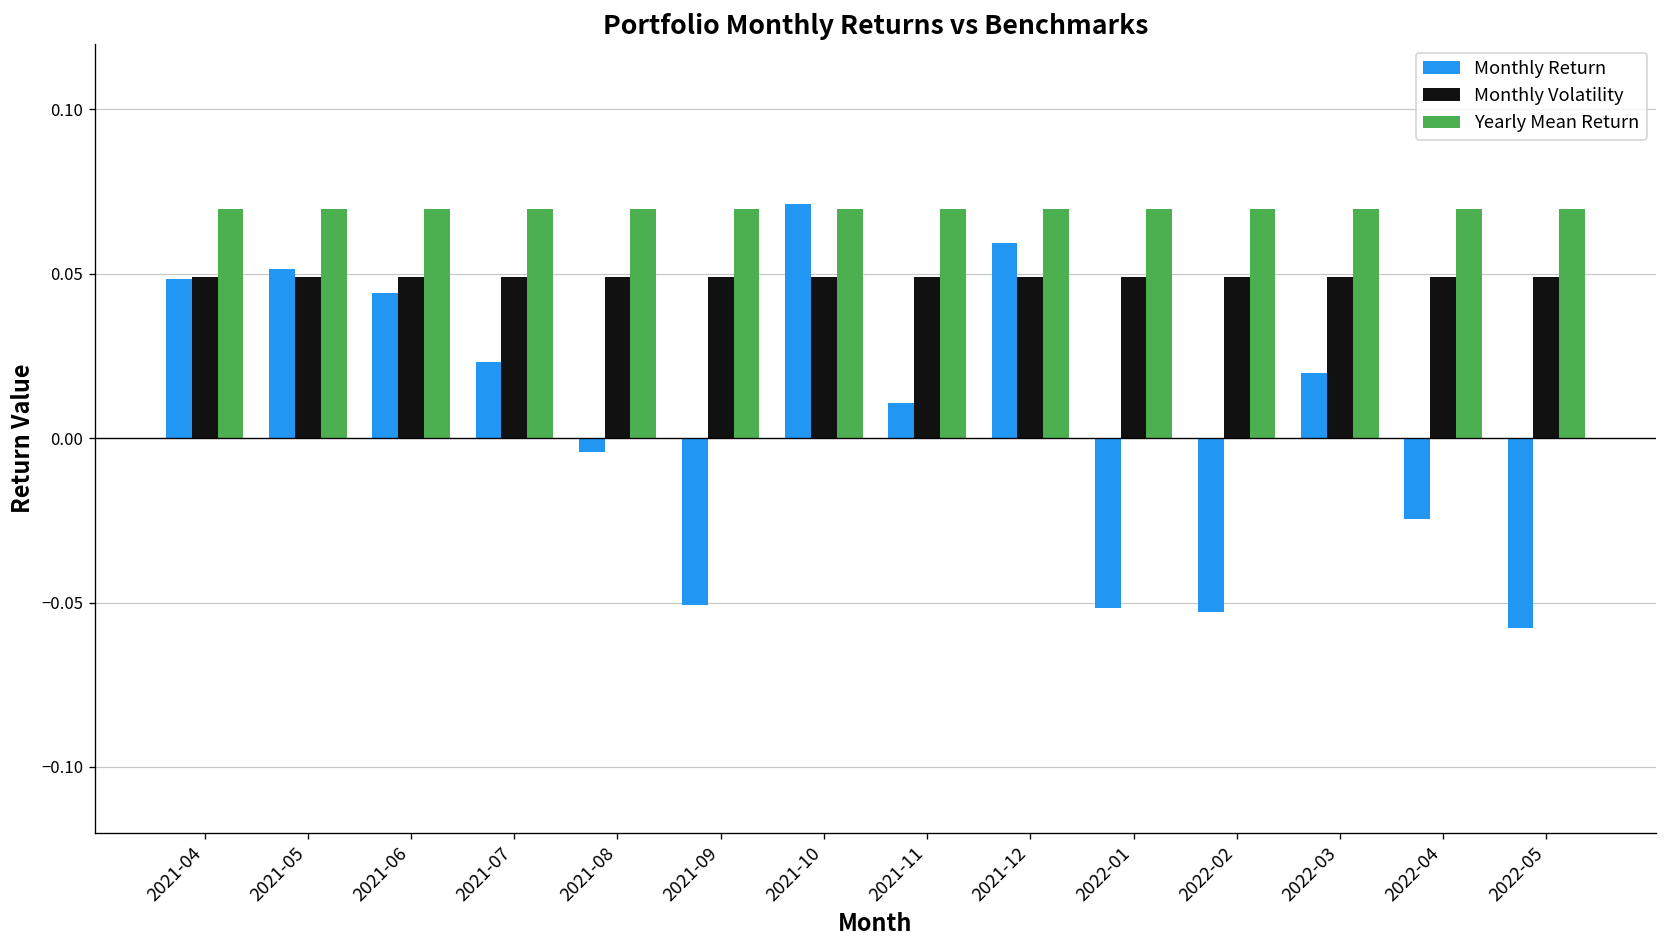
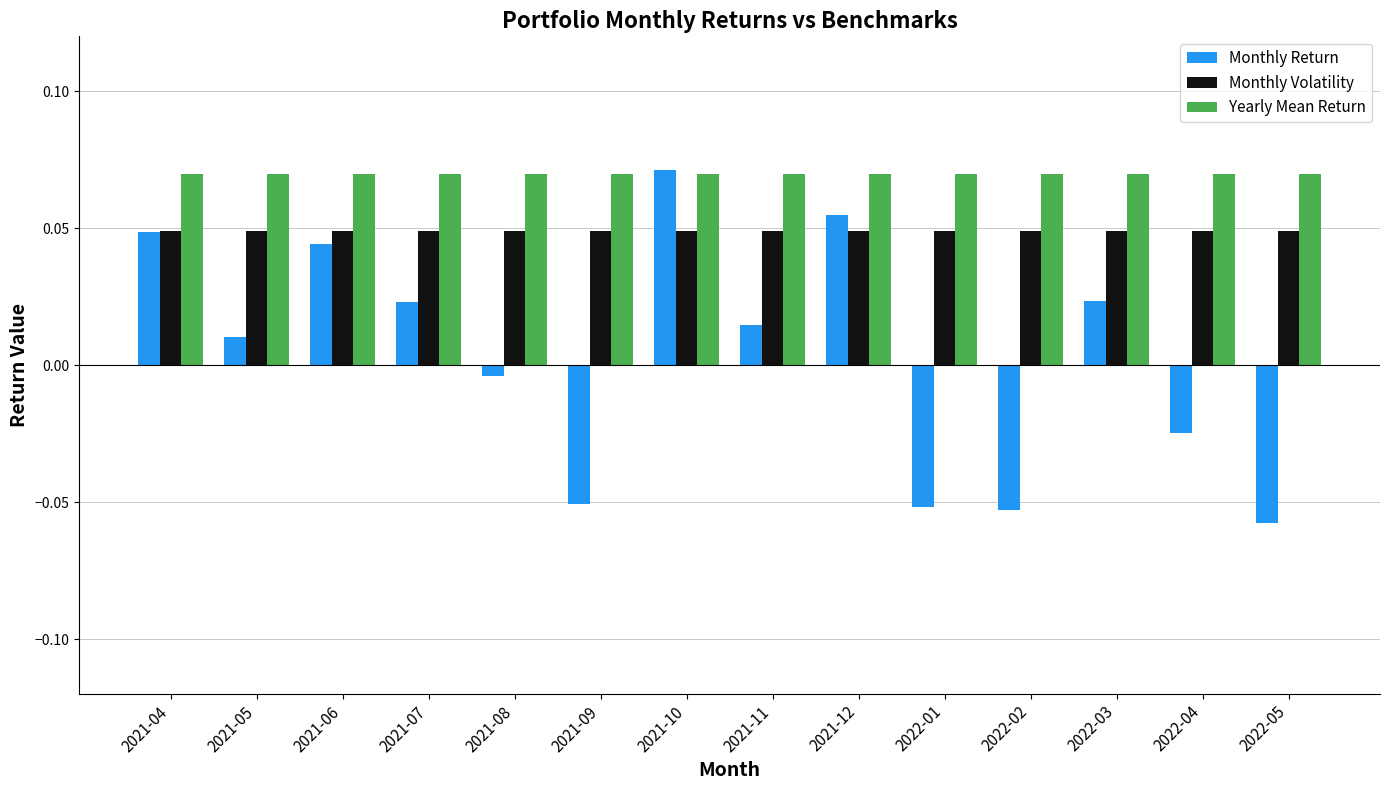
  {
    "Monthly Return": {
      "2021-04": 0.048,
-     "2021-05": 0.051,
+     "2021-05": 0.010,
      "2021-06": 0.044,
      "2021-07": 0.023,
      "2021-08": -0.004,
      "2021-09": -0.051,
      "2021-10": 0.071,
-     "2021-11": 0.011,
-     "2021-12": 0.059,
+     "2021-11": 0.015,
+     "2021-12": 0.055,
      "2022-01": -0.052,
      "2022-02": -0.053,
-     "2022-03": 0.020,
+     "2022-03": 0.023,
      "2022-04": -0.025,
      "2022-05": -0.058
    },
    "Monthly Volatility": {
      "2021-04": 0.049,
      "2021-05": 0.049,
      "2021-06": 0.049,
      "2021-07": 0.049,
      "2021-08": 0.049,
      "2021-09": 0.049,
      "2021-10": 0.049,
      "2021-11": 0.049,
      "2021-12": 0.049,
      "2022-01": 0.049,
      "2022-02": 0.049,
      "2022-03": 0.049,
      "2022-04": 0.049,
      "2022-05": 0.049
    },
    "Yearly Mean Return": {
      "2021-04": 0.070,
      "2021-05": 0.070,
      "2021-06": 0.070,
      "2021-07": 0.070,
      "2021-08": 0.070,
      "2021-09": 0.070,
      "2021-10": 0.070,
      "2021-11": 0.070,
      "2021-12": 0.070,
      "2022-01": 0.070,
      "2022-02": 0.070,
      "2022-03": 0.070,
      "2022-04": 0.070,
      "2022-05": 0.070
    }
  }
